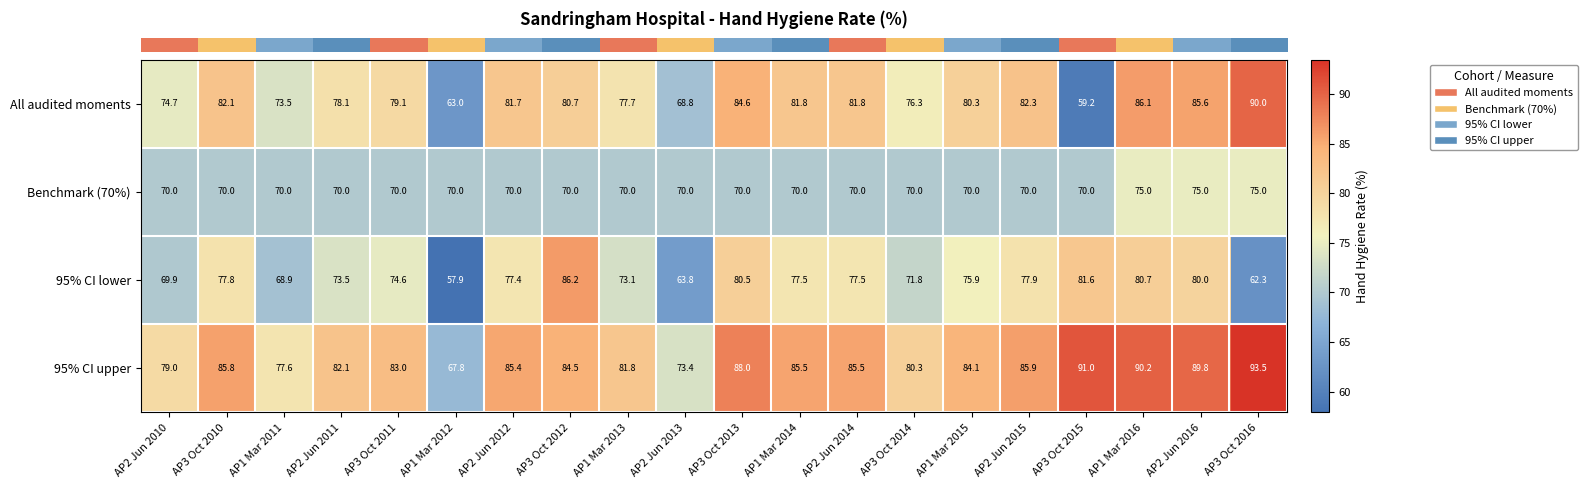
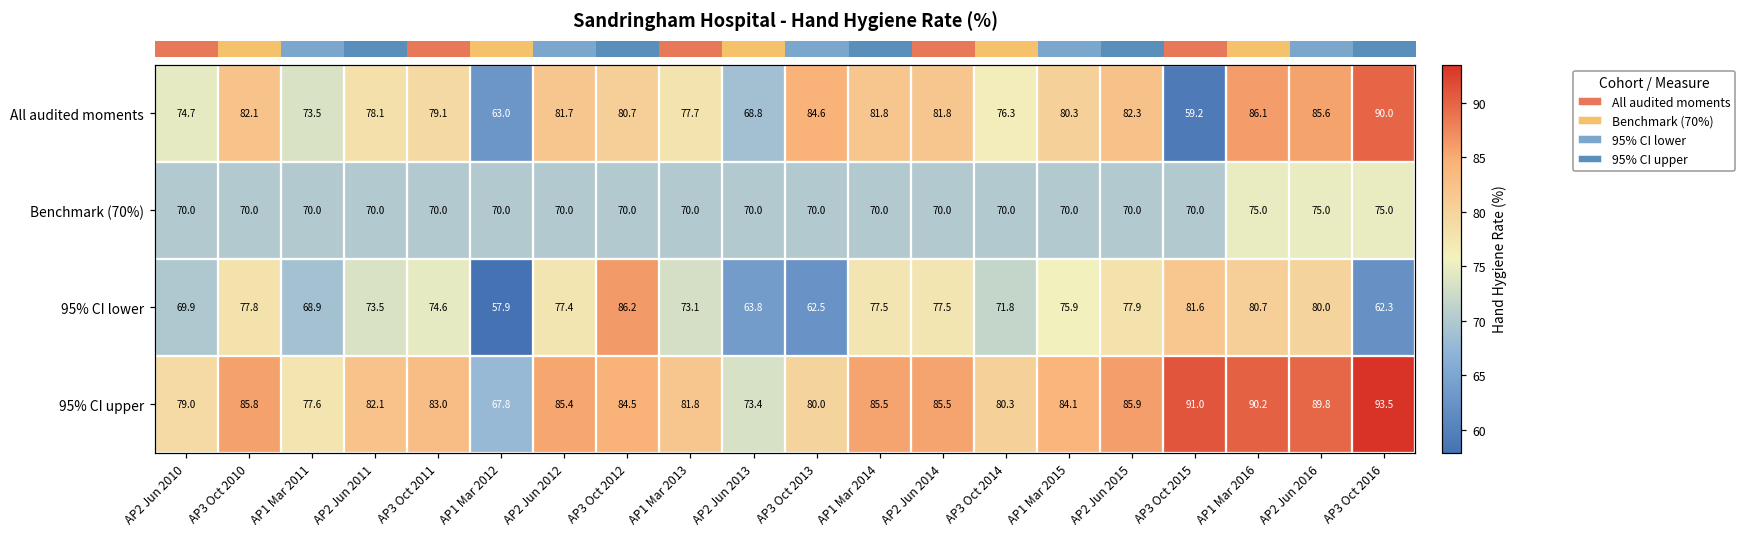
  {
    "All audited moments": {
      "AP2 Jun 2010": 74.7,
      "AP3 Oct 2010": 82.1,
      "AP1 Mar 2011": 73.5,
      "AP2 Jun 2011": 78.1,
      "AP3 Oct 2011": 79.1,
      "AP1 Mar 2012": 63.0,
      "AP2 Jun 2012": 81.7,
      "AP3 Oct 2012": 80.7,
      "AP1 Mar 2013": 77.7,
      "AP2 Jun 2013": 68.8,
      "AP3 Oct 2013": 84.6,
      "AP1 Mar 2014": 81.8,
      "AP2 Jun 2014": 81.8,
      "AP3 Oct 2014": 76.3,
      "AP1 Mar 2015": 80.3,
      "AP2 Jun 2015": 82.3,
      "AP3 Oct 2015": 59.2,
      "AP1 Mar 2016": 86.1,
      "AP2 Jun 2016": 85.6,
      "AP3 Oct 2016": 90.0
    },
    "Benchmark (70%)": {
      "AP2 Jun 2010": 70.0,
      "AP3 Oct 2010": 70.0,
      "AP1 Mar 2011": 70.0,
      "AP2 Jun 2011": 70.0,
      "AP3 Oct 2011": 70.0,
      "AP1 Mar 2012": 70.0,
      "AP2 Jun 2012": 70.0,
      "AP3 Oct 2012": 70.0,
      "AP1 Mar 2013": 70.0,
      "AP2 Jun 2013": 70.0,
      "AP3 Oct 2013": 70.0,
      "AP1 Mar 2014": 70.0,
      "AP2 Jun 2014": 70.0,
      "AP3 Oct 2014": 70.0,
      "AP1 Mar 2015": 70.0,
      "AP2 Jun 2015": 70.0,
      "AP3 Oct 2015": 70.0,
      "AP1 Mar 2016": 75.0,
      "AP2 Jun 2016": 75.0,
      "AP3 Oct 2016": 75.0
    },
    "95% CI lower": {
      "AP2 Jun 2010": 69.9,
      "AP3 Oct 2010": 77.8,
      "AP1 Mar 2011": 68.9,
      "AP2 Jun 2011": 73.5,
      "AP3 Oct 2011": 74.6,
      "AP1 Mar 2012": 57.9,
      "AP2 Jun 2012": 77.4,
      "AP3 Oct 2012": 86.2,
      "AP1 Mar 2013": 73.1,
      "AP2 Jun 2013": 63.8,
-     "AP3 Oct 2013": 80.5,
+     "AP3 Oct 2013": 62.5,
      "AP1 Mar 2014": 77.5,
      "AP2 Jun 2014": 77.5,
      "AP3 Oct 2014": 71.8,
      "AP1 Mar 2015": 75.9,
      "AP2 Jun 2015": 77.9,
      "AP3 Oct 2015": 81.6,
      "AP1 Mar 2016": 80.7,
      "AP2 Jun 2016": 80.0,
      "AP3 Oct 2016": 62.3
    },
    "95% CI upper": {
      "AP2 Jun 2010": 79.0,
      "AP3 Oct 2010": 85.8,
      "AP1 Mar 2011": 77.6,
      "AP2 Jun 2011": 82.1,
      "AP3 Oct 2011": 83.0,
      "AP1 Mar 2012": 67.8,
      "AP2 Jun 2012": 85.4,
      "AP3 Oct 2012": 84.5,
      "AP1 Mar 2013": 81.8,
      "AP2 Jun 2013": 73.4,
-     "AP3 Oct 2013": 88.0,
+     "AP3 Oct 2013": 80.0,
      "AP1 Mar 2014": 85.5,
      "AP2 Jun 2014": 85.5,
      "AP3 Oct 2014": 80.3,
      "AP1 Mar 2015": 84.1,
      "AP2 Jun 2015": 85.9,
      "AP3 Oct 2015": 91.0,
      "AP1 Mar 2016": 90.2,
      "AP2 Jun 2016": 89.8,
      "AP3 Oct 2016": 93.5
    }
  }
